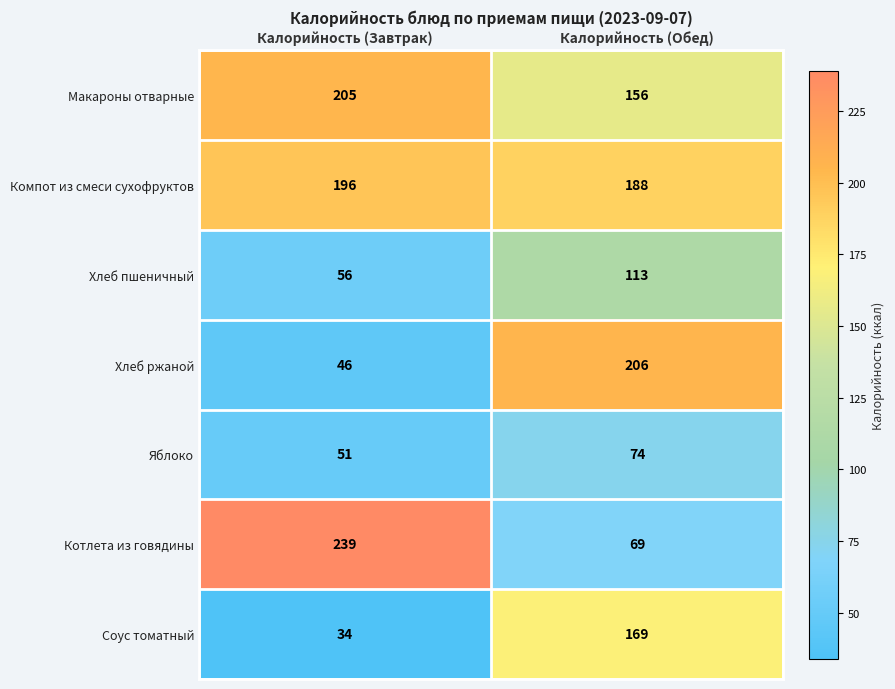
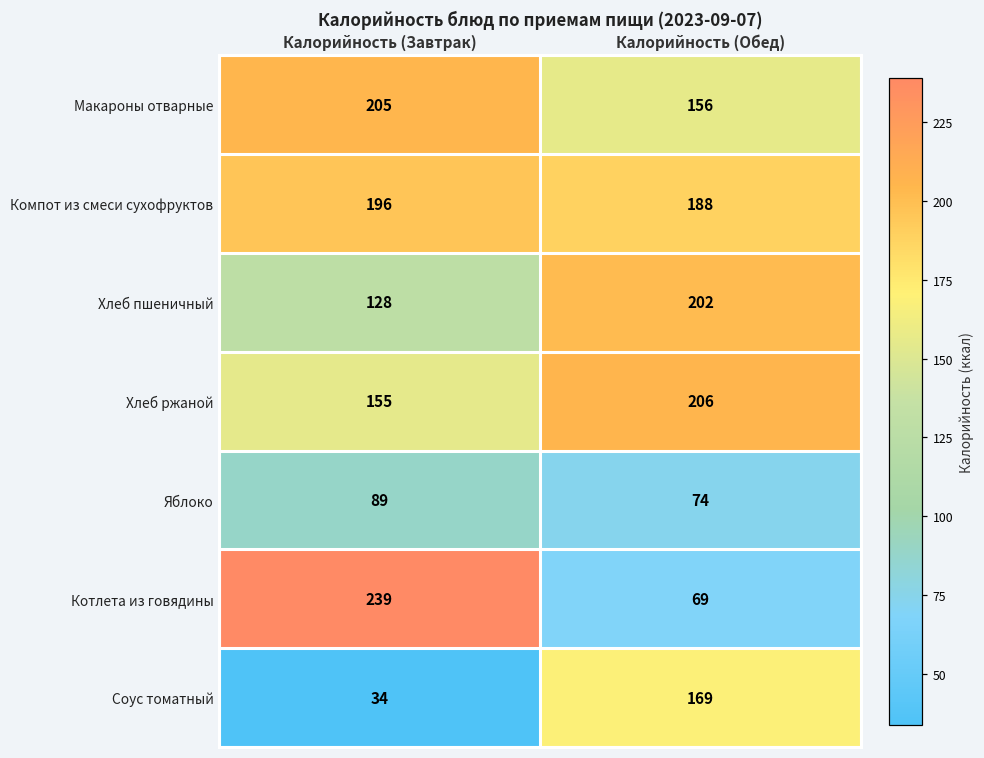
  {
    "Макароны отварные": {
      "Калорийность (Завтрак)": 205,
      "Калорийность (Обед)": 156
    },
    "Компот из смеси сухофруктов": {
      "Калорийность (Завтрак)": 196,
      "Калорийность (Обед)": 188
    },
    "Хлеб пшеничный": {
-     "Калорийность (Завтрак)": 56,
-     "Калорийность (Обед)": 113
+     "Калорийность (Завтрак)": 128,
+     "Калорийность (Обед)": 202
    },
    "Хлеб ржаной": {
-     "Калорийность (Завтрак)": 46,
+     "Калорийность (Завтрак)": 155,
      "Калорийность (Обед)": 206
    },
    "Яблоко": {
-     "Калорийность (Завтрак)": 51,
+     "Калорийность (Завтрак)": 89,
      "Калорийность (Обед)": 74
    },
    "Котлета из говядины": {
      "Калорийность (Завтрак)": 239,
      "Калорийность (Обед)": 69
    },
    "Соус томатный": {
      "Калорийность (Завтрак)": 34,
      "Калорийность (Обед)": 169
    }
  }
